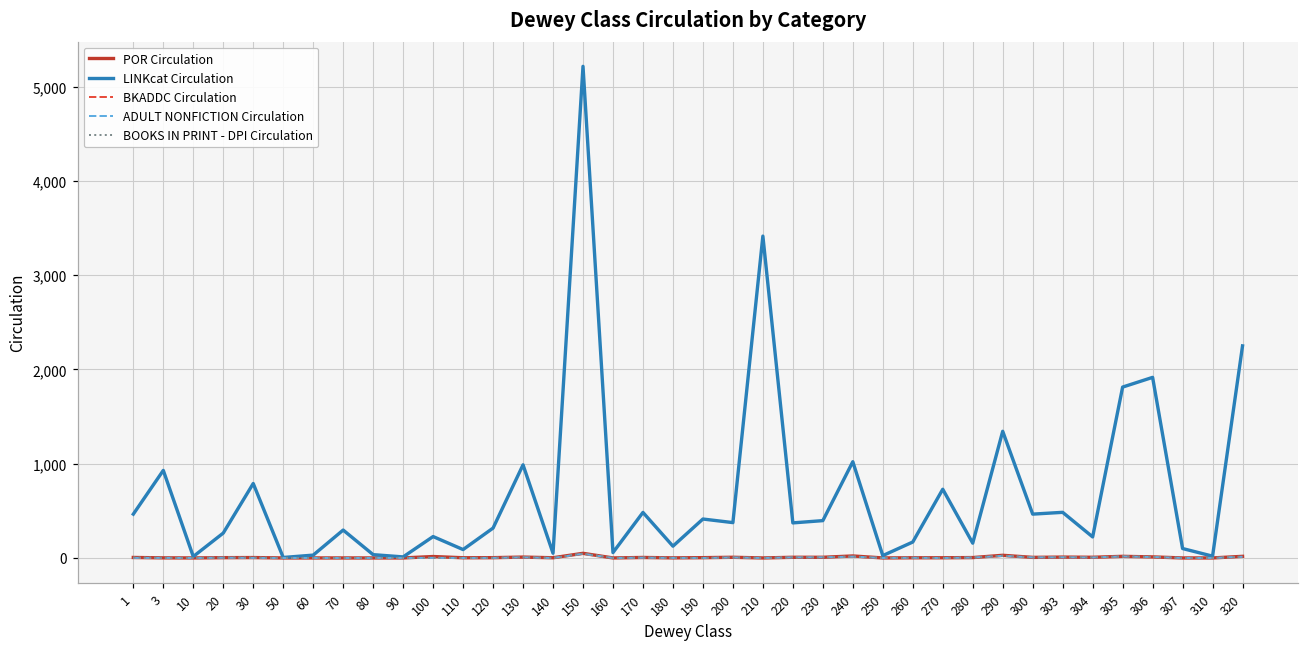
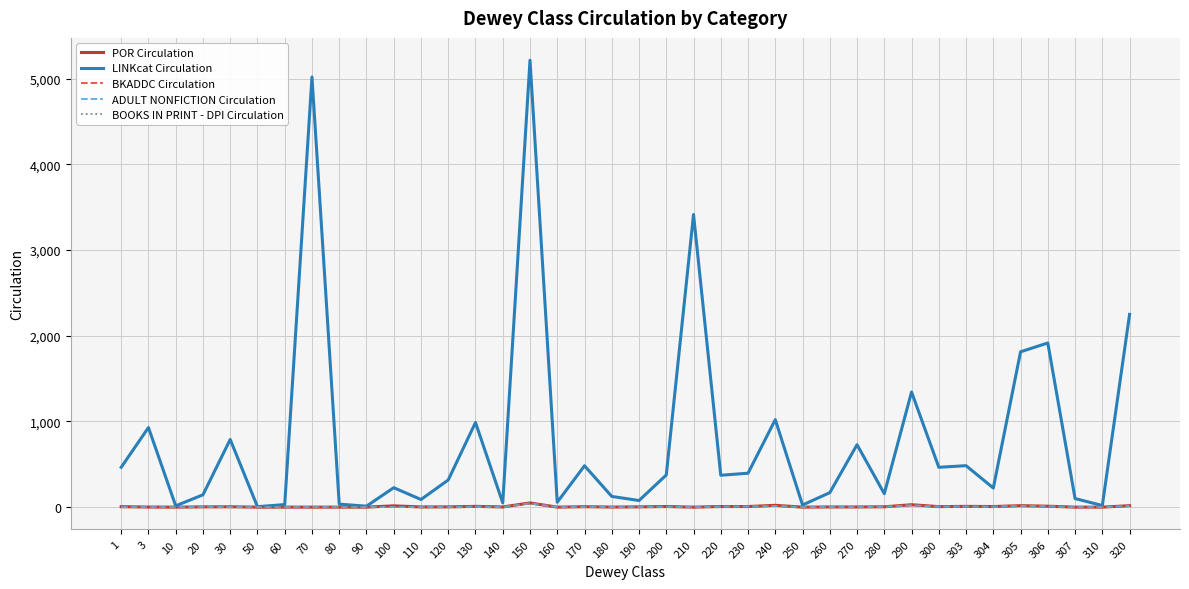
  {
    "LINKcat Circulation": {
      "1": "500",
      "3": "900",
-     "20": "300",
+     "20": "100",
      "30": "800",
-     "70": "300",
+     "70": "5,000",
      "80": "0",
      "100": "200",
      "110": "100",
      "120": "300",
      "130": "1,000",
      "140": "100",
      "150": "5,200",
      "160": "100",
      "170": "500",
      "180": "100",
-     "190": "400",
+     "190": "100",
      "200": "400",
      "210": "3,400",
      "220": "400",
      "230": "400",
      "240": "1,000",
      "260": "200",
      "270": "700",
      "280": "200",
      "290": "1,300",
      "300": "500",
      "303": "500",
      "304": "200",
      "305": "1,800",
      "306": "1,900",
      "307": "100",
      "320": "2,300"
    }
  }
